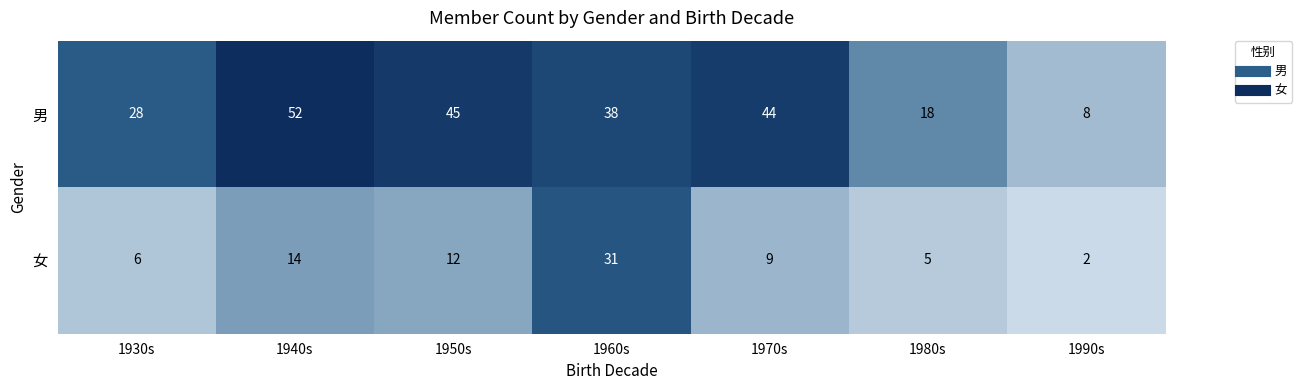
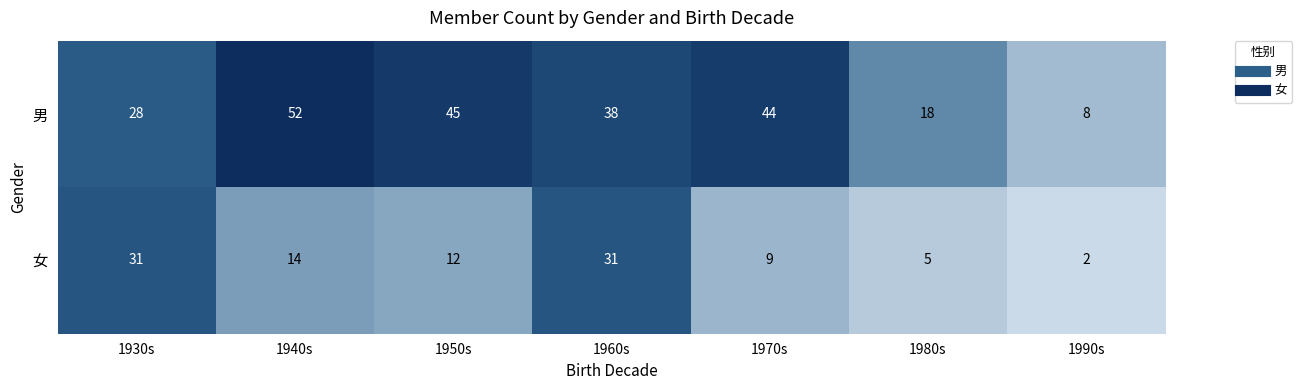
  {
    "男": {
      "1930s": 28,
      "1940s": 52,
      "1950s": 45,
      "1960s": 38,
      "1970s": 44,
      "1980s": 18,
      "1990s": 8
    },
    "女": {
-     "1930s": 6,
+     "1930s": 31,
      "1940s": 14,
      "1950s": 12,
      "1960s": 31,
      "1970s": 9,
      "1980s": 5,
      "1990s": 2
    }
  }
